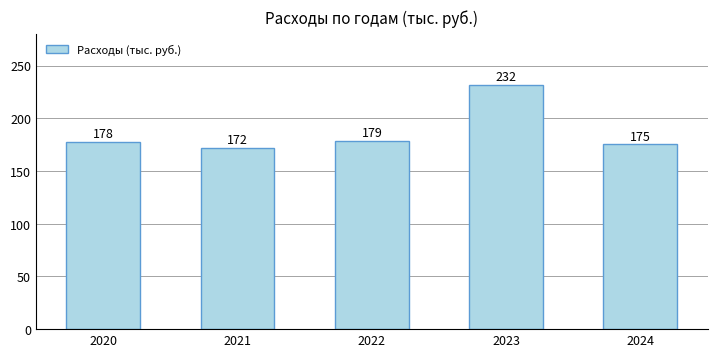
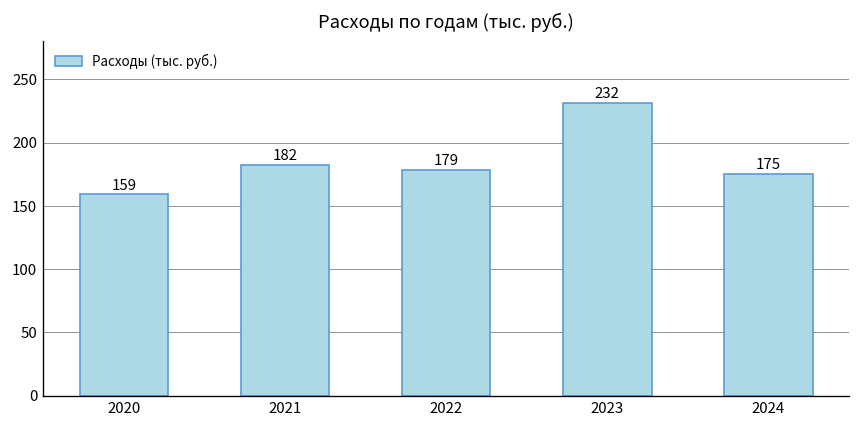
  {
-   "2020": 178,
-   "2021": 172
+   "2020": 159,
+   "2021": 182
  }
